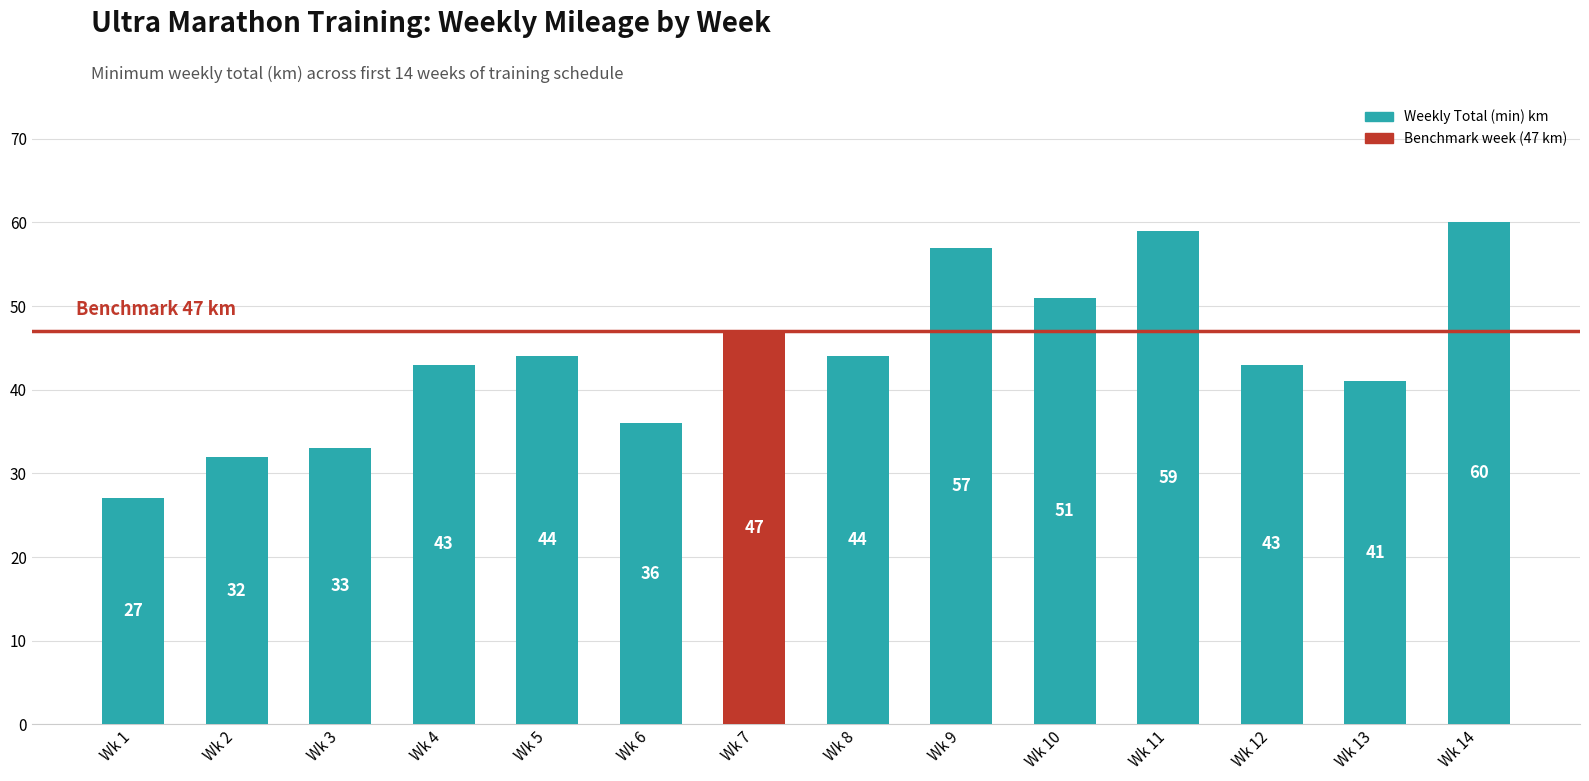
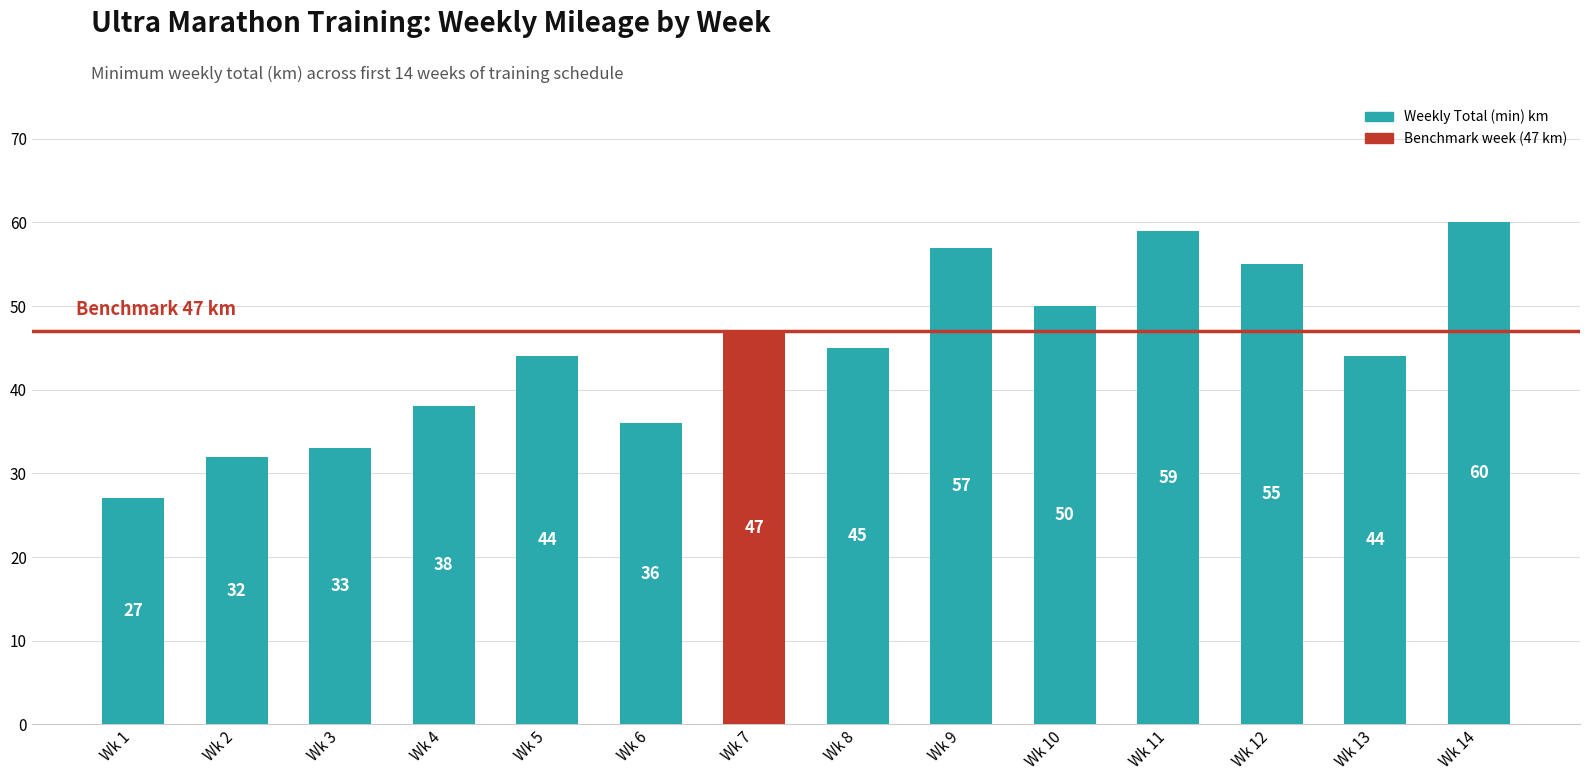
  {
    "Wk 1": 27,
    "Wk 2": 32,
    "Wk 3": 33,
-   "Wk 4": 43,
+   "Wk 4": 38,
    "Wk 5": 44,
    "Wk 6": 36,
    "Wk 7": 47,
-   "Wk 8": 44,
+   "Wk 8": 45,
    "Wk 9": 57,
-   "Wk 10": 51,
+   "Wk 10": 50,
    "Wk 11": 59,
-   "Wk 12": 43,
-   "Wk 13": 41,
+   "Wk 12": 55,
+   "Wk 13": 44,
    "Wk 14": 60
  }
